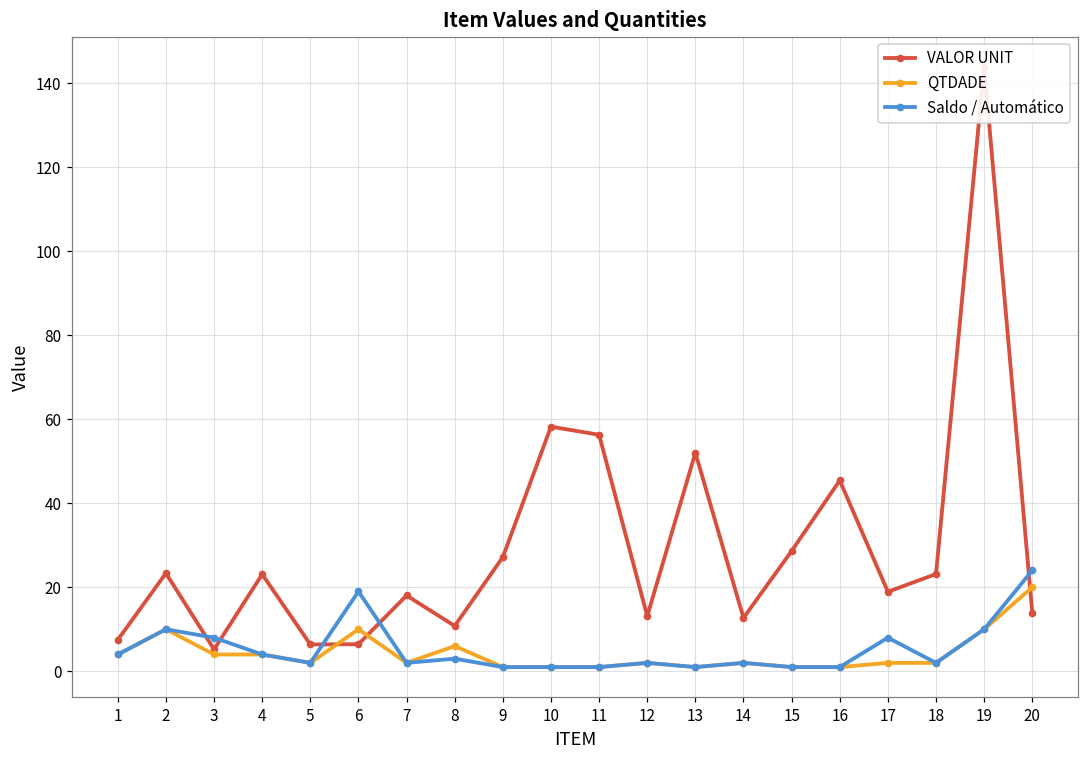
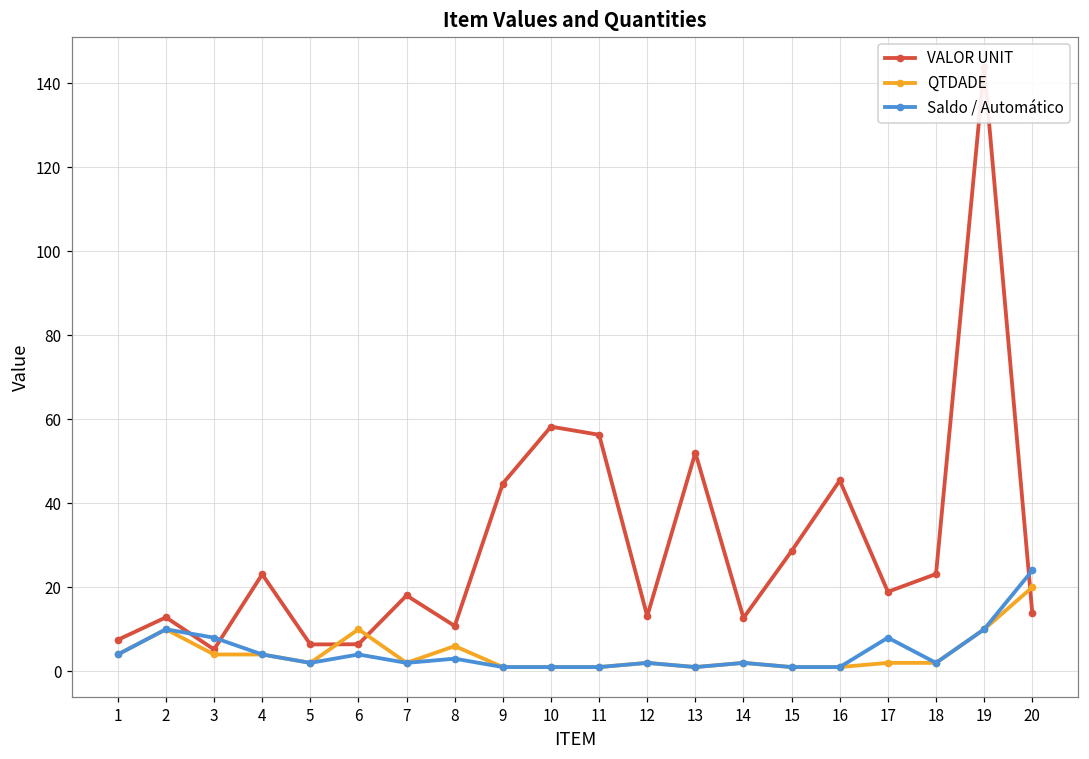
  {
    "VALOR UNIT": {
      "1": 7,
-     "2": 23,
+     "2": 13,
      "3": 5,
      "4": 23,
      "5": 6,
      "6": 6,
      "7": 18,
      "8": 11,
-     "9": 27,
+     "9": 45,
      "10": 58,
      "11": 56,
      "12": 13,
      "13": 52,
      "14": 13,
      "15": 29,
      "16": 45,
      "17": 19,
      "18": 23,
      "20": 14
    },
    "QTDADE": {
      "3": 4,
      "6": 10,
      "8": 6,
      "17": 2,
      "20": 20
    },
    "Saldo / Automático": {
      "3": 8,
-     "6": 19,
+     "6": 4,
      "8": 3,
      "17": 8,
      "20": 24
    }
  }
